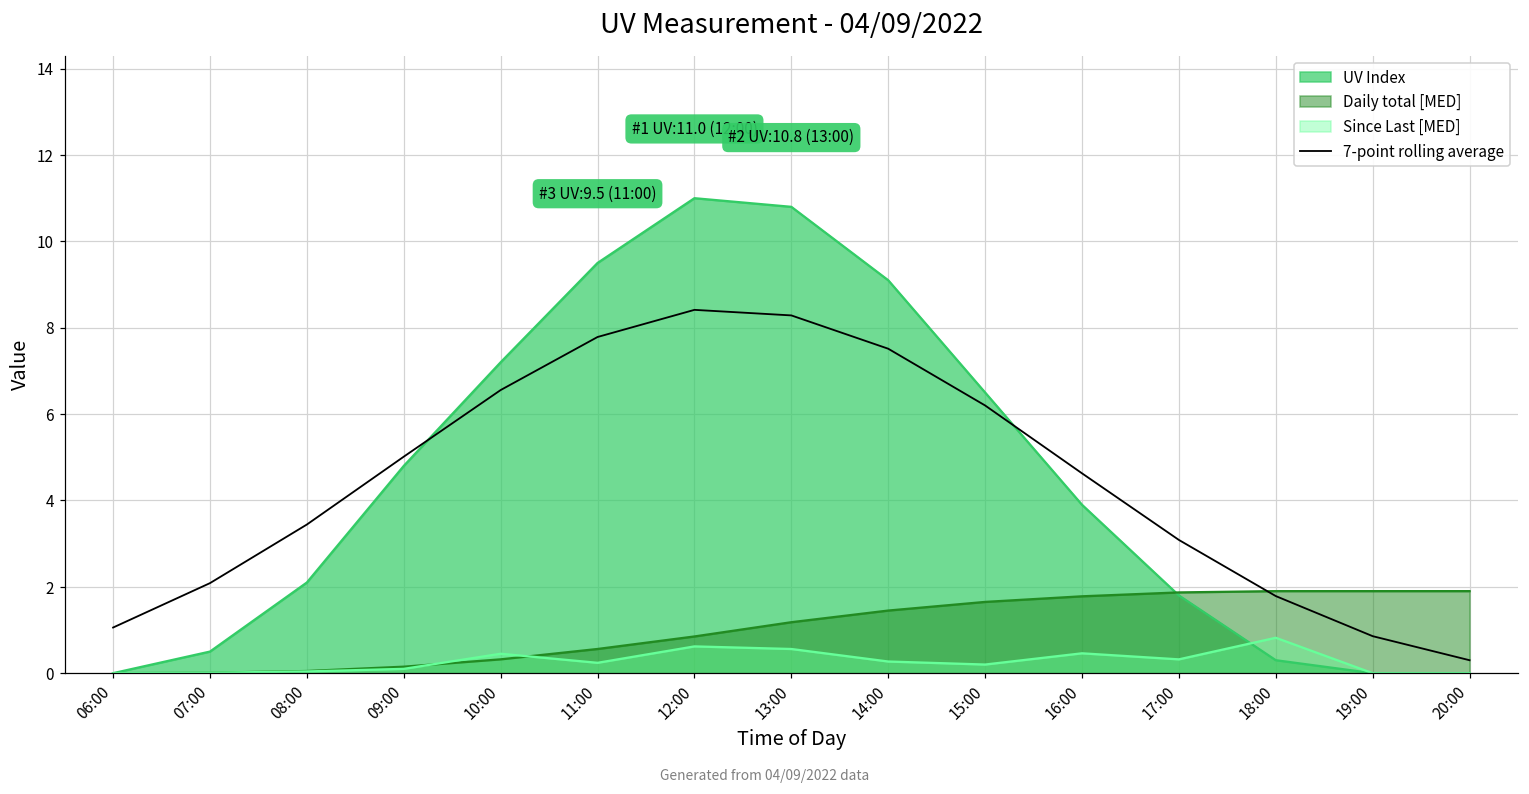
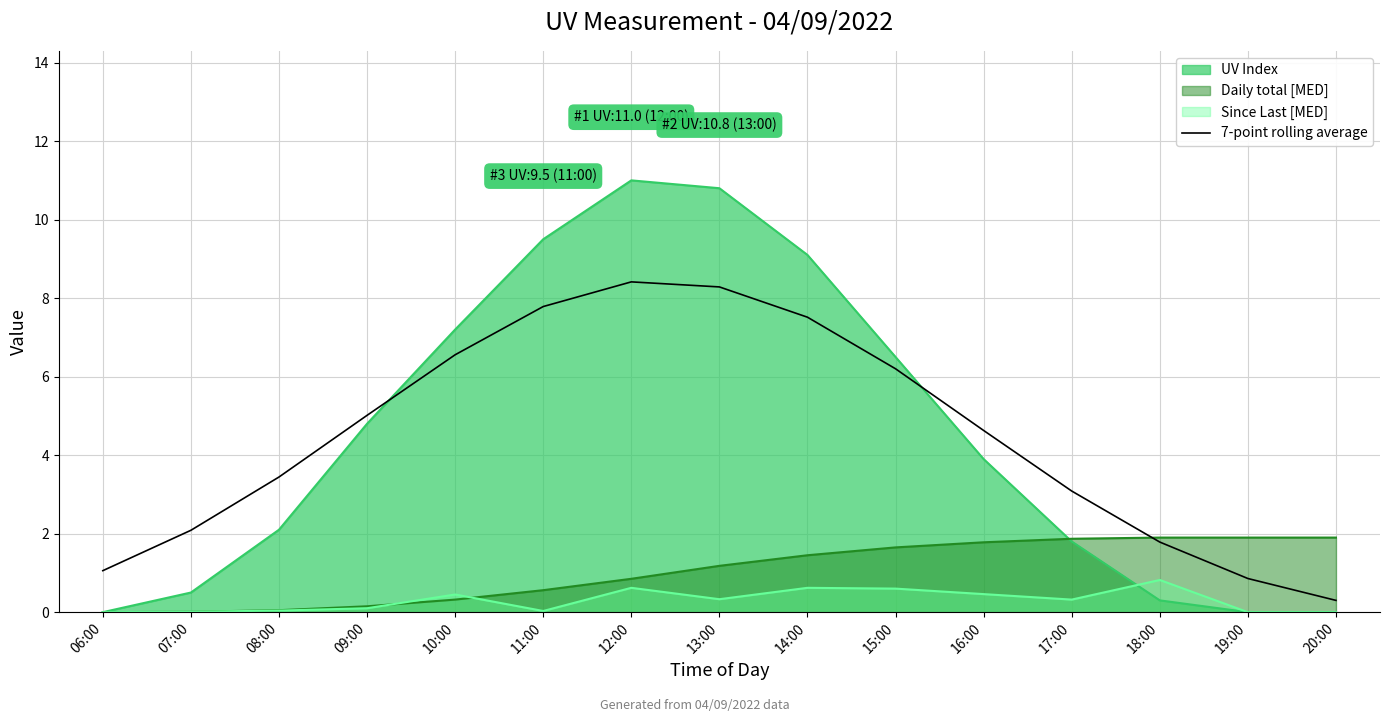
  {
    "Since Last [MED]": {
      "10:00": 0.5,
-     "11:00": 0.2,
+     "11:00": 0.0,
      "12:00": 0.6,
-     "13:00": 0.6,
-     "14:00": 0.3,
-     "15:00": 0.2,
+     "13:00": 0.3,
+     "14:00": 0.6,
+     "15:00": 0.6,
      "16:00": 0.5,
      "17:00": 0.3,
      "18:00": 0.8
    },
    "7-point rolling average": {
      "06:00": 1.1,
      "07:00": 2.1,
      "08:00": 3.4,
      "09:00": 5.0,
      "10:00": 6.6,
      "11:00": 7.8,
      "12:00": 8.4,
      "13:00": 8.3,
      "14:00": 7.5,
      "15:00": 6.2,
      "16:00": 4.6,
      "17:00": 3.1,
      "18:00": 1.8,
      "19:00": 0.9,
      "20:00": 0.3
    }
  }
